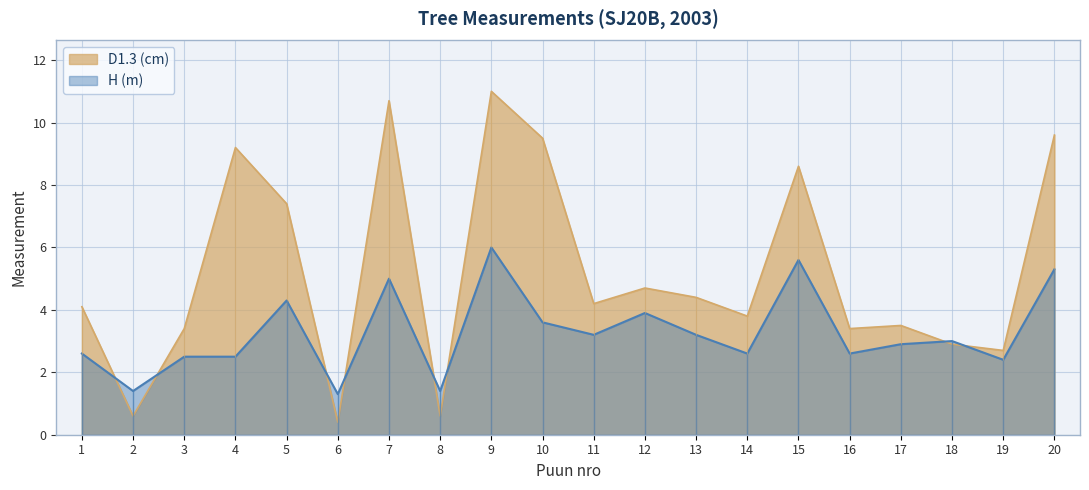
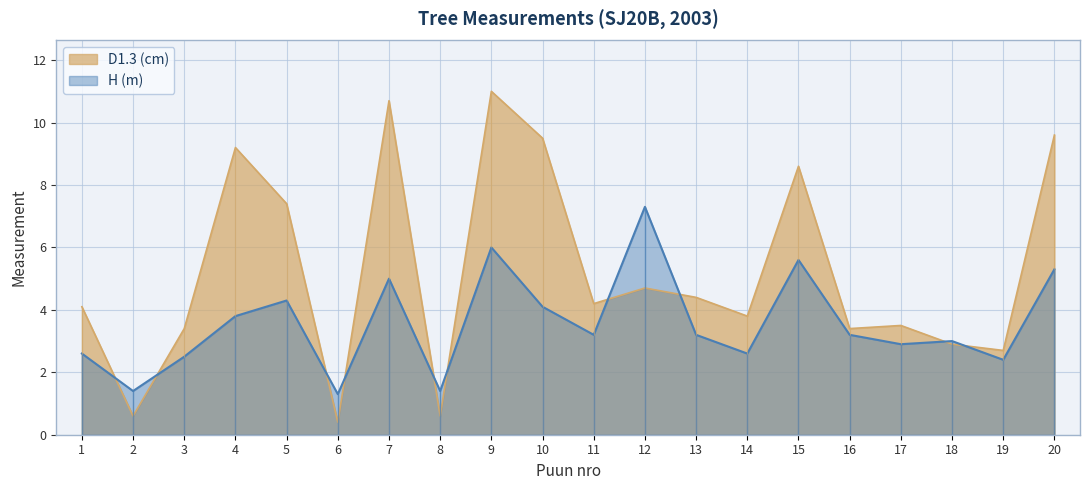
  {
    "D1.3 (cm)": {
      "1": 4.1,
      "2": 0.6,
      "3": 3.4,
      "4": 9.2,
      "5": 7.4,
      "6": 0.4,
      "7": 10.7,
      "8": 0.6,
      "9": 11.0,
      "10": 9.5,
      "11": 4.2,
      "12": 4.7,
      "13": 4.4,
      "14": 3.8,
      "15": 8.6,
      "16": 3.4,
      "17": 3.5,
      "18": 2.9,
      "19": 2.7,
      "20": 9.6
    },
    "H (m)": {
      "1": 2.6,
      "2": 1.4,
      "3": 2.5,
-     "4": 2.5,
+     "4": 3.8,
      "5": 4.3,
      "6": 1.3,
      "7": 5.0,
      "8": 1.4,
      "9": 6.0,
-     "10": 3.6,
+     "10": 4.1,
      "11": 3.2,
-     "12": 3.9,
+     "12": 7.3,
      "13": 3.2,
      "14": 2.6,
      "15": 5.6,
-     "16": 2.6,
+     "16": 3.2,
      "17": 2.9,
      "18": 3.0,
      "19": 2.4,
      "20": 5.3
    }
  }
